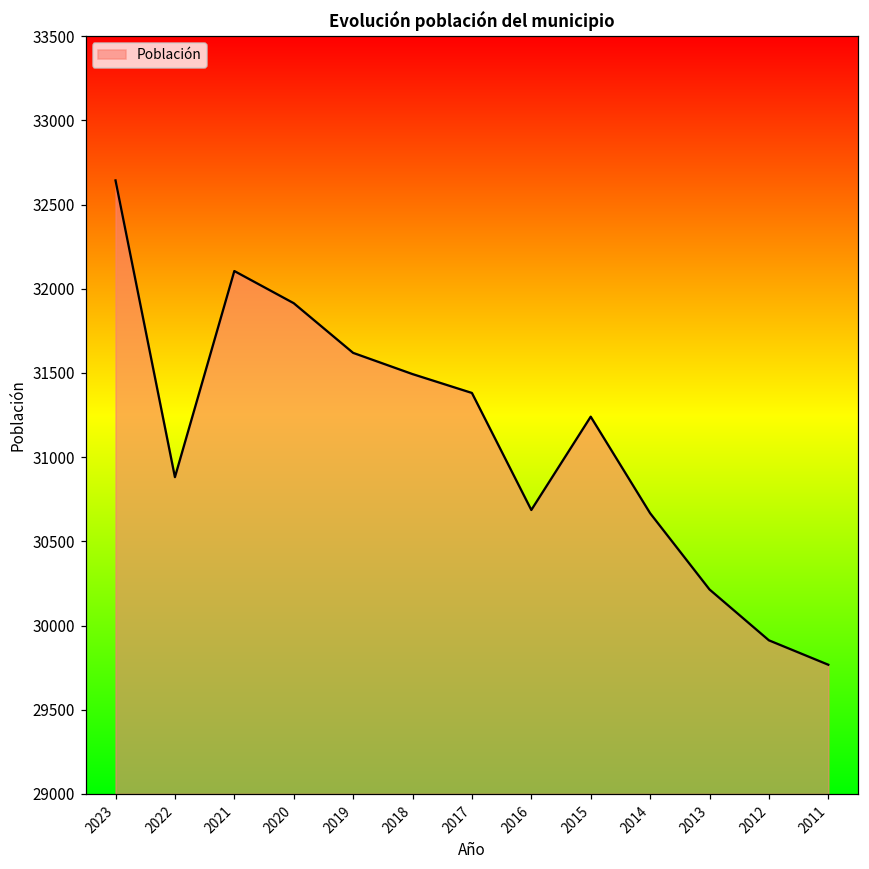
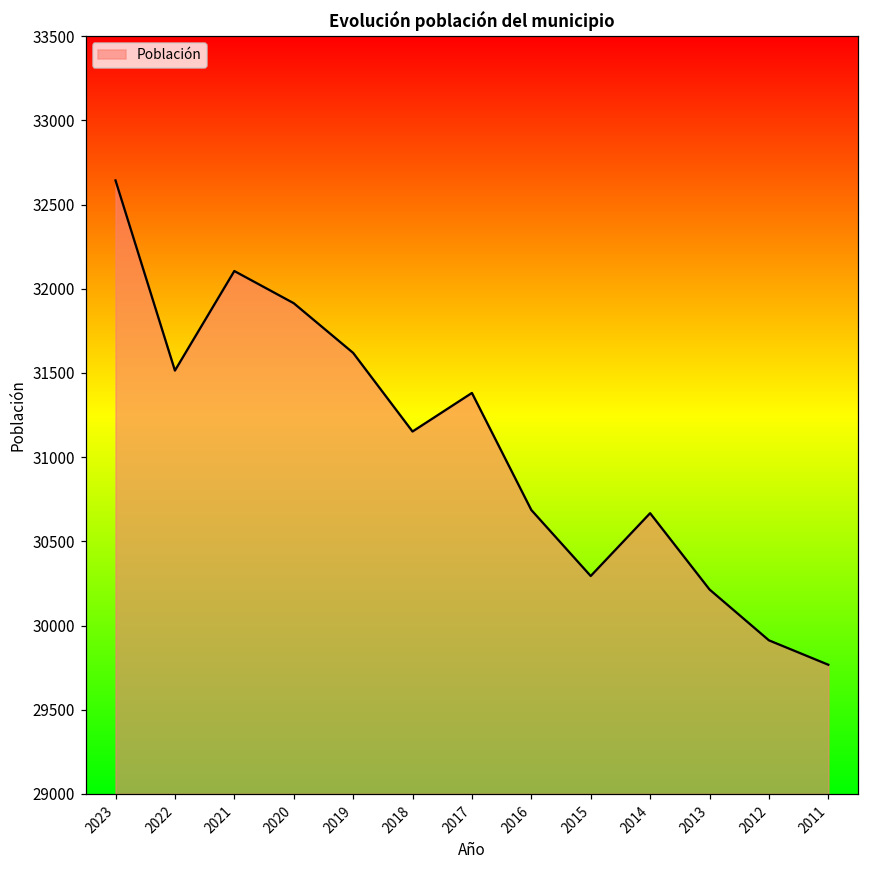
  {
    "2023": 32640,
-   "2022": 30880,
+   "2022": 31510,
    "2021": 32110,
    "2020": 31910,
    "2019": 31620,
-   "2018": 31490,
+   "2018": 31150,
    "2017": 31380,
    "2016": 30690,
-   "2015": 31240,
+   "2015": 30290,
    "2014": 30670,
    "2013": 30210,
    "2012": 29910,
    "2011": 29770
  }
